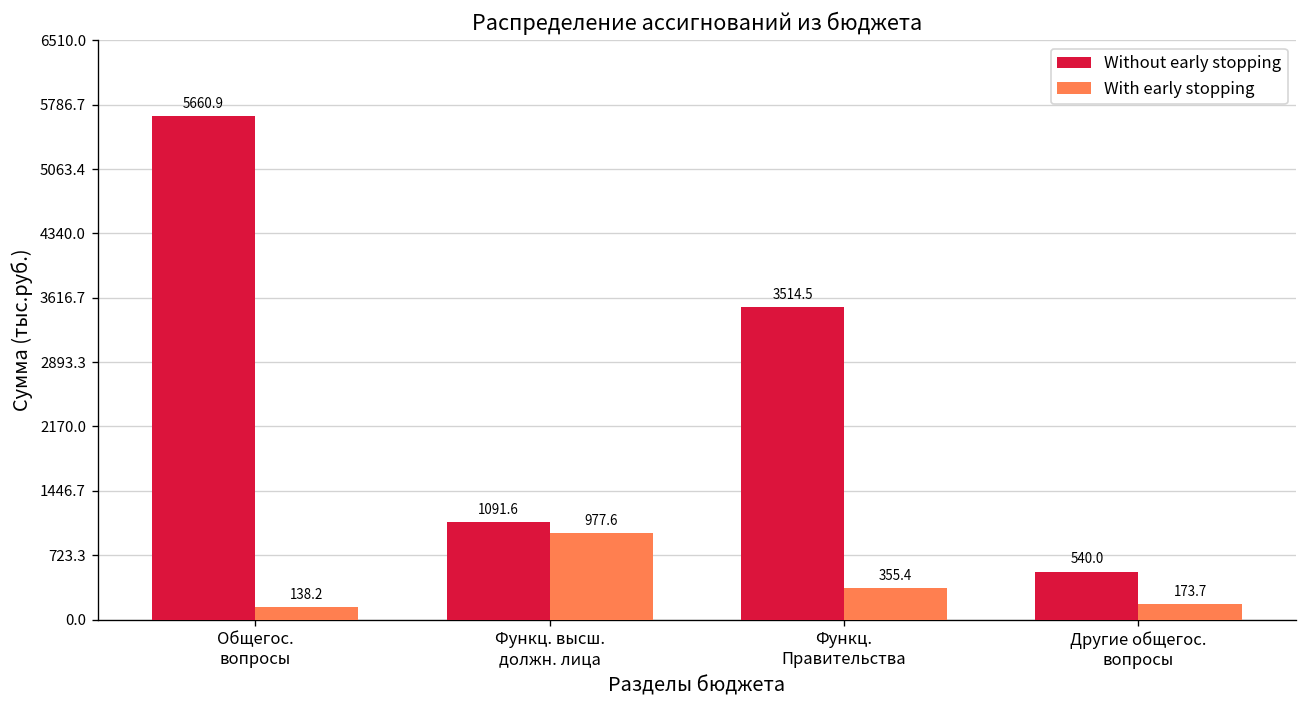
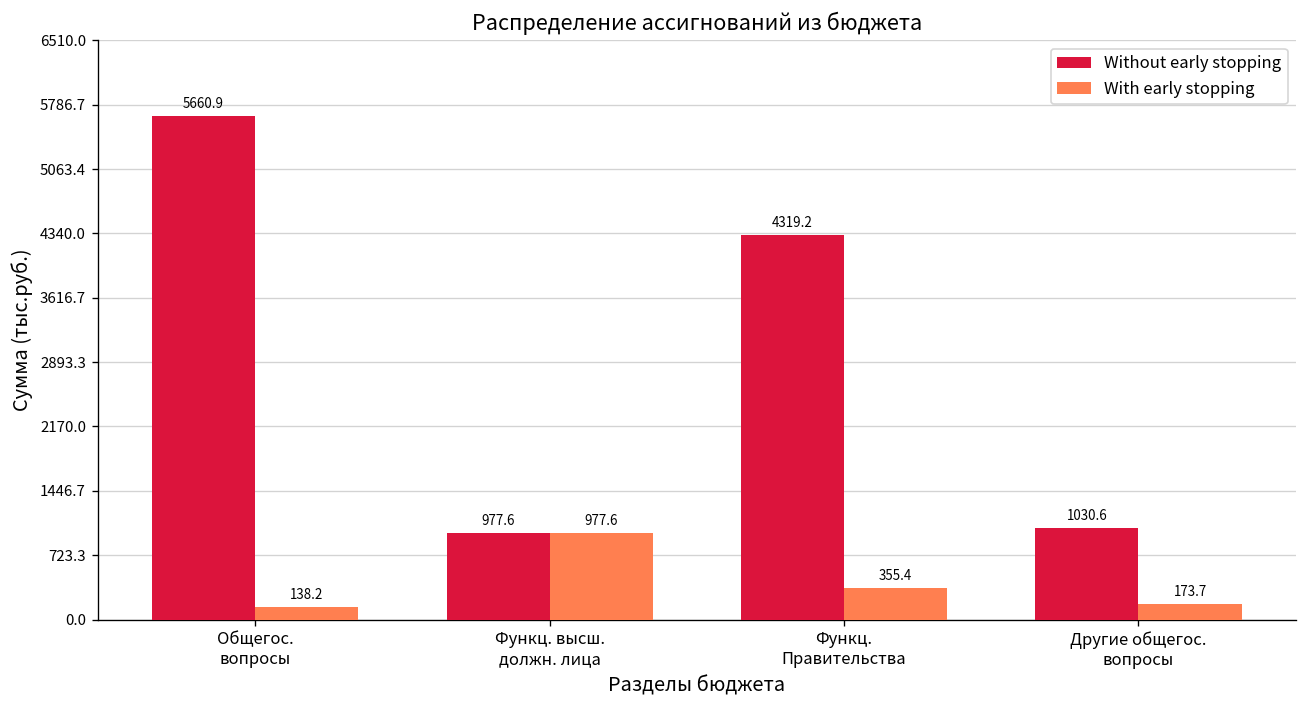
  {
    "Without early stopping": {
      "Общегос. вопросы": 5660.9,
-     "Функц. высш. должн. лица": 1091.6,
-     "Функц. Правительства": 3514.5,
-     "Другие общегос. вопросы": 540.0
+     "Функц. высш. должн. лица": 977.6,
+     "Функц. Правительства": 4319.2,
+     "Другие общегос. вопросы": 1030.6
    },
    "With early stopping": {
      "Общегос. вопросы": 138.2,
      "Функц. высш. должн. лица": 977.6,
      "Функц. Правительства": 355.4,
      "Другие общегос. вопросы": 173.7
    }
  }
